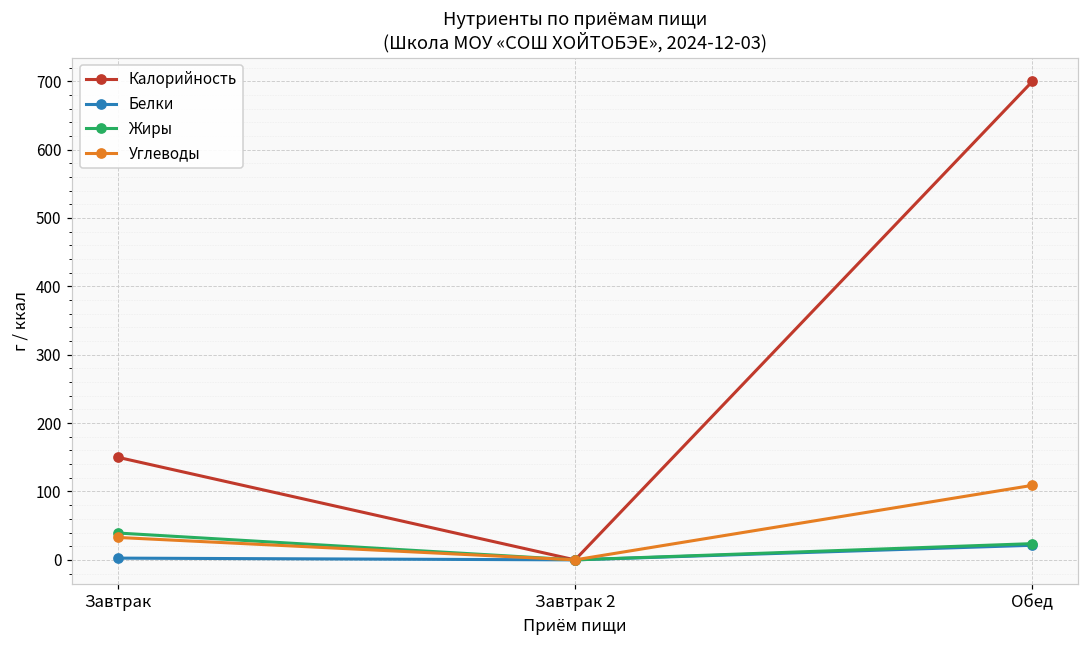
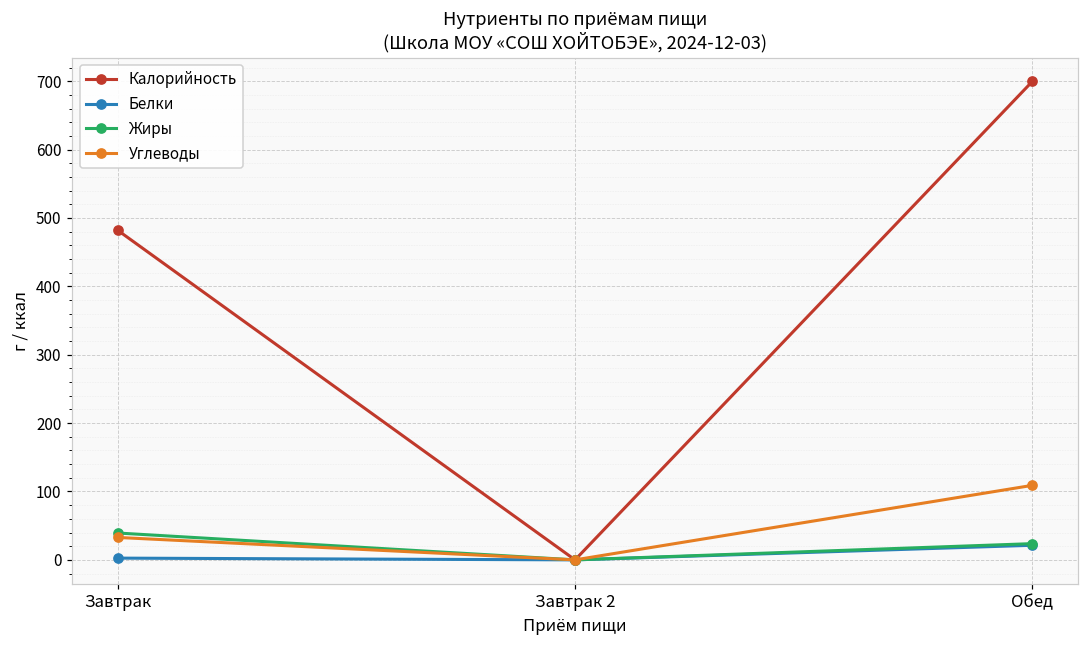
  {
    "Калорийность": {
-     "Завтрак": 150,
+     "Завтрак": 480,
      "Обед": 700
    },
    "Белки": {
      "Завтрак": 0
    },
    "Жиры": {
      "Завтрак": 40
    },
    "Углеводы": {
      "Завтрак": 30,
      "Обед": 110
    }
  }
